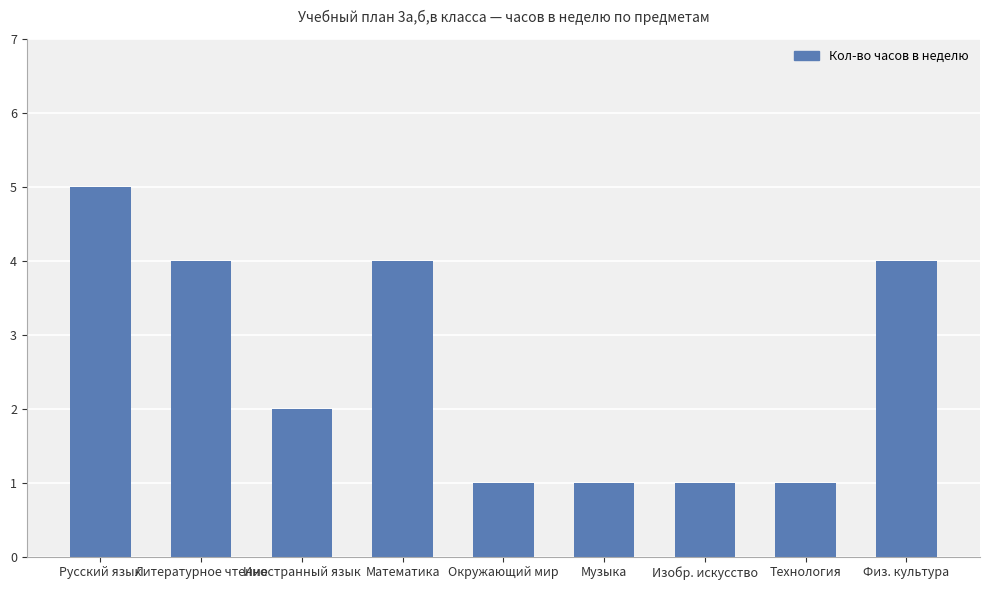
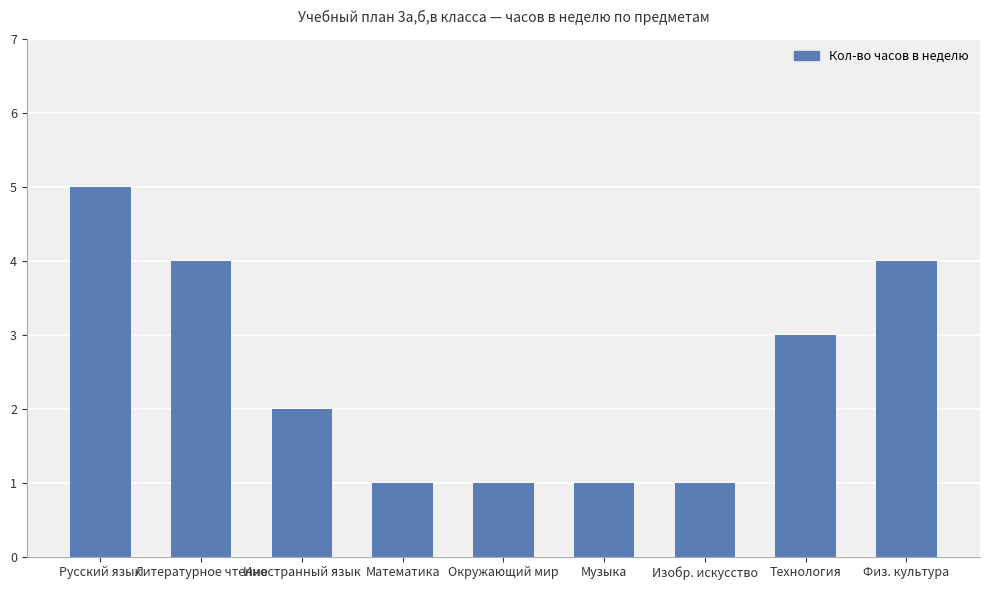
  {
    "Русский язык": 5,
-   "Математика": 4,
+   "Математика": 1,
    "Окружающий мир": 1,
    "Музыка": 1,
    "Изобр. искусство": 1,
-   "Технология": 1,
+   "Технология": 3,
    "Физ. культура": 4
  }
